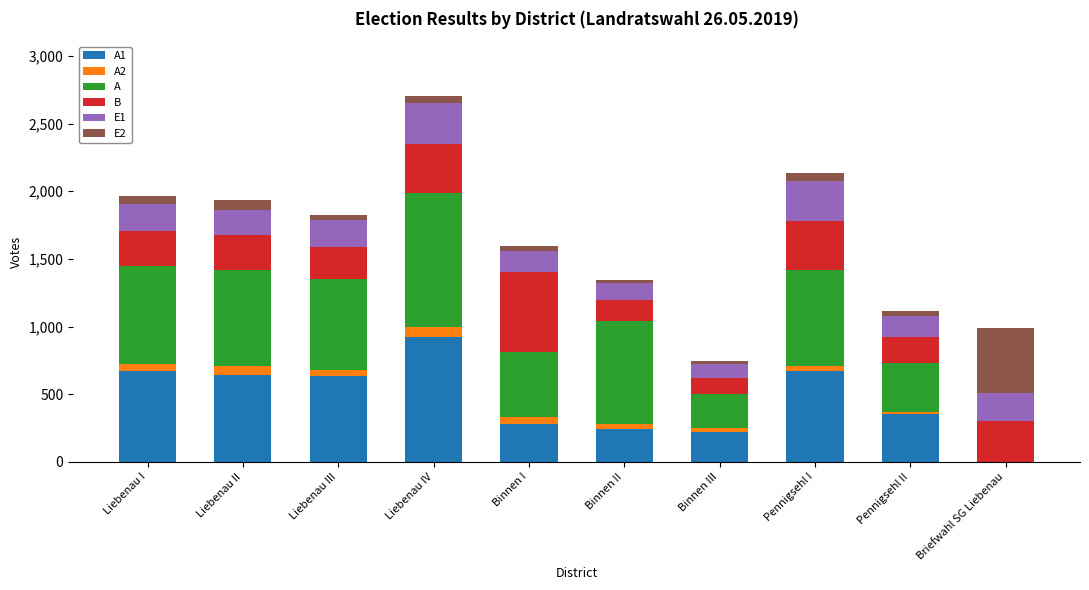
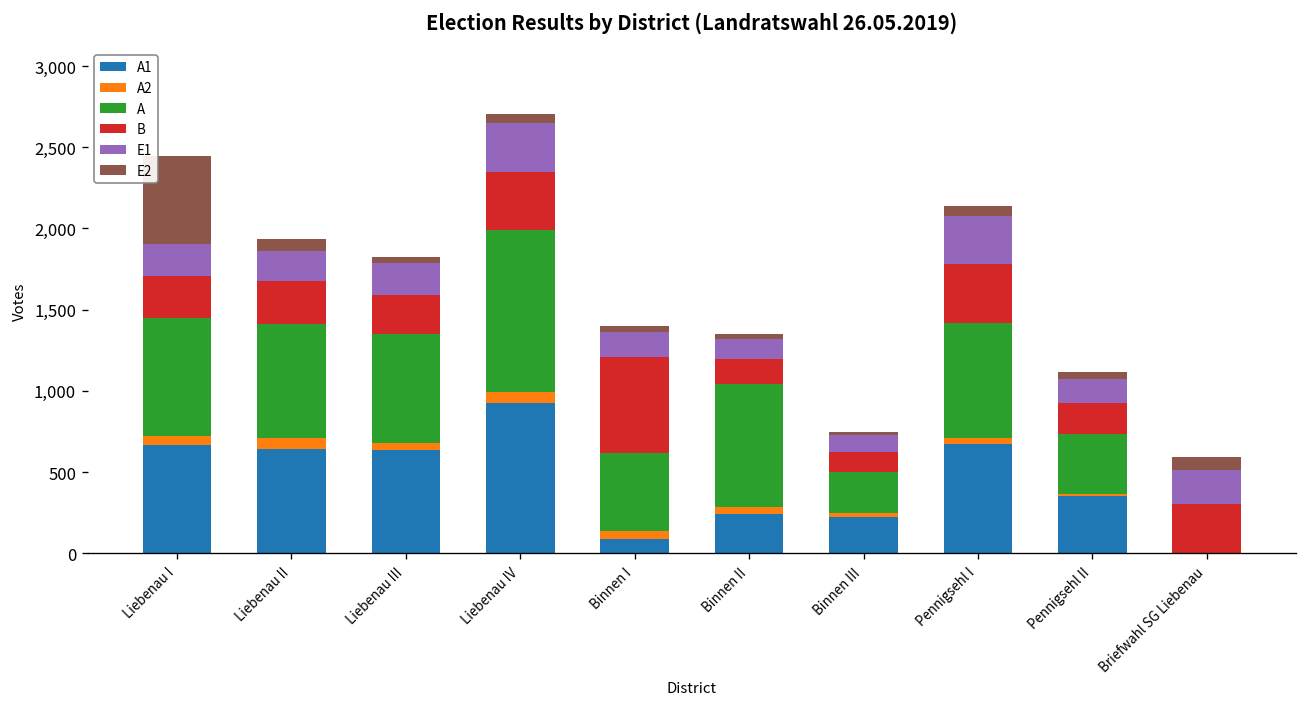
  {
    "A1": {
      "Liebenau I": "670",
      "Liebenau II": "640",
      "Liebenau III": "640",
      "Liebenau IV": "920",
-     "Binnen I": "280",
+     "Binnen I": "90",
      "Binnen II": "240",
      "Binnen III": "220",
      "Pennigsehl I": "670",
      "Pennigsehl II": "350",
      "Briefwahl SG Liebenau": "0"
    },
    "A2": {
      "Liebenau I": "50",
      "Liebenau II": "60",
      "Liebenau III": "40",
      "Liebenau IV": "70",
      "Binnen I": "50",
      "Binnen II": "40",
      "Binnen III": "30",
      "Pennigsehl I": "40",
      "Briefwahl SG Liebenau": "0"
    },
    "A": {
      "Liebenau I": "720",
      "Liebenau II": "710",
      "Liebenau III": "680",
      "Liebenau IV": "1,000",
      "Binnen I": "480",
      "Binnen II": "760",
      "Binnen III": "250",
      "Pennigsehl I": "710",
      "Pennigsehl II": "370",
      "Briefwahl SG Liebenau": "0"
    },
    "B": {
      "Liebenau I": "260",
      "Liebenau II": "260",
      "Liebenau III": "240",
      "Liebenau IV": "360",
      "Binnen I": "590",
      "Binnen II": "150",
      "Binnen III": "130",
      "Pennigsehl I": "360",
      "Pennigsehl II": "190",
      "Briefwahl SG Liebenau": "300"
    },
    "E1": {
      "Liebenau I": "200",
      "Liebenau II": "180",
      "Liebenau III": "200",
      "Liebenau IV": "300",
      "Binnen I": "150",
      "Binnen II": "120",
      "Binnen III": "100",
      "Pennigsehl I": "300",
      "Pennigsehl II": "150",
      "Briefwahl SG Liebenau": "210"
    },
    "E2": {
-     "Liebenau I": "60",
+     "Liebenau I": "540",
      "Liebenau II": "70",
      "Liebenau III": "40",
      "Liebenau IV": "60",
      "Binnen I": "40",
      "Binnen II": "30",
      "Binnen III": "20",
      "Pennigsehl I": "60",
      "Pennigsehl II": "40",
-     "Briefwahl SG Liebenau": "480"
+     "Briefwahl SG Liebenau": "80"
    }
  }
